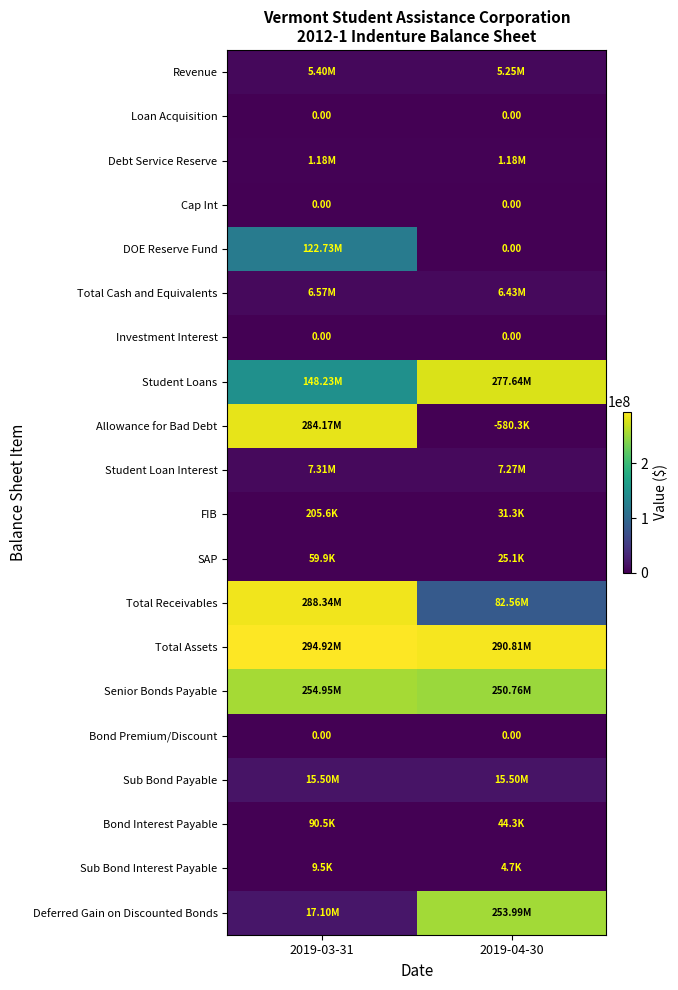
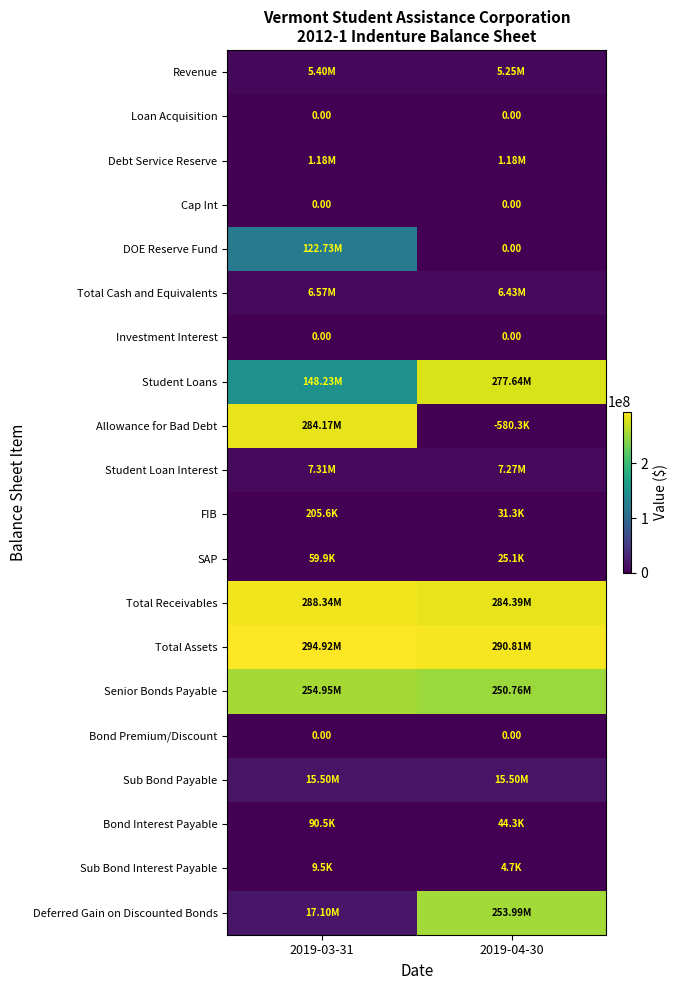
  {
    "Revenue": {
      "2019-03-31": "5.40M",
      "2019-04-30": "5.25M"
    },
    "Loan Acquisition": {
      "2019-03-31": "0.00",
      "2019-04-30": "0.00"
    },
    "Debt Service Reserve": {
      "2019-03-31": "1.18M",
      "2019-04-30": "1.18M"
    },
    "Cap Int": {
      "2019-03-31": "0.00",
      "2019-04-30": "0.00"
    },
    "DOE Reserve Fund": {
      "2019-03-31": "122.73M",
      "2019-04-30": "0.00"
    },
    "Total Cash and Equivalents": {
      "2019-03-31": "6.57M",
      "2019-04-30": "6.43M"
    },
    "Investment Interest": {
      "2019-03-31": "0.00",
      "2019-04-30": "0.00"
    },
    "Student Loans": {
      "2019-03-31": "148.23M",
      "2019-04-30": "277.64M"
    },
    "Allowance for Bad Debt": {
      "2019-03-31": "284.17M",
      "2019-04-30": "-580.3K"
    },
    "Student Loan Interest": {
      "2019-03-31": "7.31M",
      "2019-04-30": "7.27M"
    },
    "FIB": {
      "2019-03-31": "205.6K",
      "2019-04-30": "31.3K"
    },
    "SAP": {
      "2019-03-31": "59.9K",
      "2019-04-30": "25.1K"
    },
    "Total Receivables": {
      "2019-03-31": "288.34M",
-     "2019-04-30": "82.56M"
+     "2019-04-30": "284.39M"
    },
    "Total Assets": {
      "2019-03-31": "294.92M",
      "2019-04-30": "290.81M"
    },
    "Senior Bonds Payable": {
      "2019-03-31": "254.95M",
      "2019-04-30": "250.76M"
    },
    "Bond Premium/Discount": {
      "2019-03-31": "0.00",
      "2019-04-30": "0.00"
    },
    "Sub Bond Payable": {
      "2019-03-31": "15.50M",
      "2019-04-30": "15.50M"
    },
    "Bond Interest Payable": {
      "2019-03-31": "90.5K",
      "2019-04-30": "44.3K"
    },
    "Sub Bond Interest Payable": {
      "2019-03-31": "9.5K",
      "2019-04-30": "4.7K"
    },
    "Deferred Gain on Discounted Bonds": {
      "2019-03-31": "17.10M",
      "2019-04-30": "253.99M"
    }
  }
